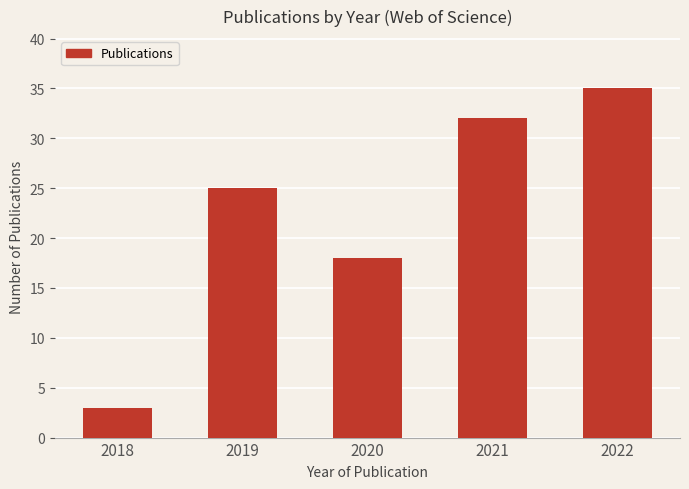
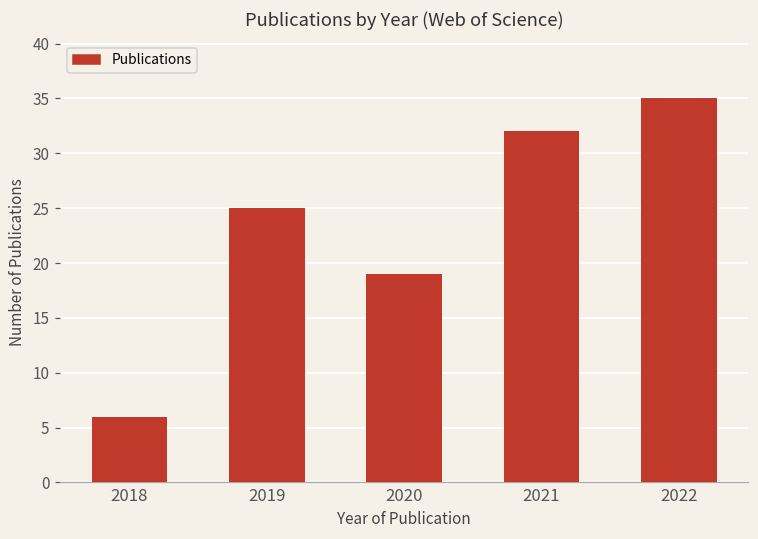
  {
-   "2018": 3,
+   "2018": 6,
    "2019": 25,
-   "2020": 18,
+   "2020": 19,
    "2021": 32,
    "2022": 35
  }
